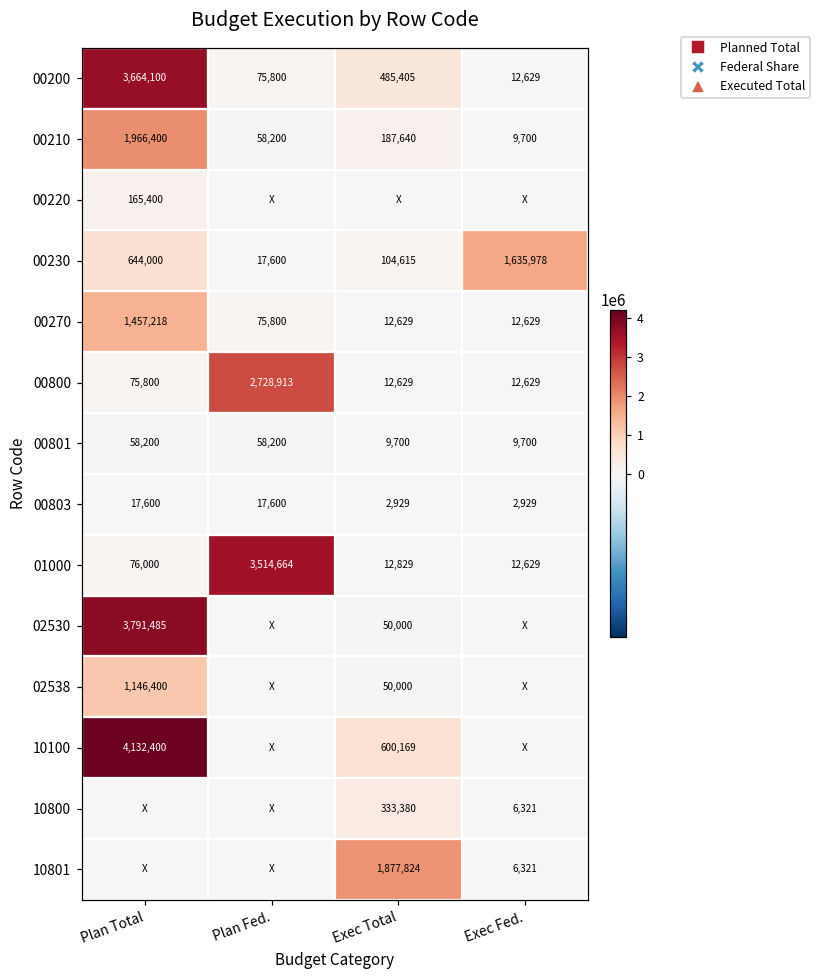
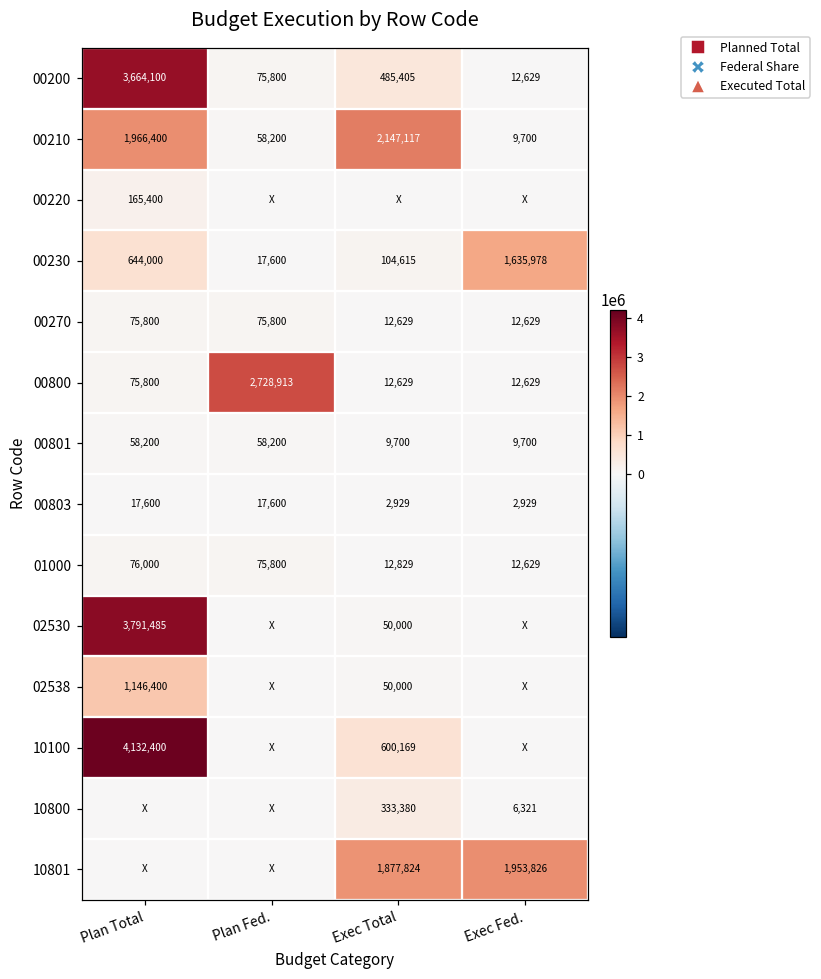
  {
    "00200": {
      "Plan Total": "3,664,100",
      "Plan Fed.": "75,800",
      "Exec Total": "485,405",
      "Exec Fed.": "12,629"
    },
    "00210": {
      "Plan Total": "1,966,400",
      "Plan Fed.": "58,200",
-     "Exec Total": "187,640",
+     "Exec Total": "2,147,117",
      "Exec Fed.": "9,700"
    },
    "00220": {
      "Plan Total": "165,400"
    },
    "00230": {
      "Plan Total": "644,000",
      "Plan Fed.": "17,600",
      "Exec Total": "104,615",
      "Exec Fed.": "1,635,978"
    },
    "00270": {
-     "Plan Total": "1,457,218",
+     "Plan Total": "75,800",
      "Plan Fed.": "75,800",
      "Exec Total": "12,629",
      "Exec Fed.": "12,629"
    },
    "00800": {
      "Plan Total": "75,800",
      "Plan Fed.": "2,728,913",
      "Exec Total": "12,629",
      "Exec Fed.": "12,629"
    },
    "00801": {
      "Plan Total": "58,200",
      "Plan Fed.": "58,200",
      "Exec Total": "9,700",
      "Exec Fed.": "9,700"
    },
    "00803": {
      "Plan Total": "17,600",
      "Plan Fed.": "17,600",
      "Exec Total": "2,929",
      "Exec Fed.": "2,929"
    },
    "01000": {
      "Plan Total": "76,000",
-     "Plan Fed.": "3,514,664",
+     "Plan Fed.": "75,800",
      "Exec Total": "12,829",
      "Exec Fed.": "12,629"
    },
    "02530": {
      "Plan Total": "3,791,485",
      "Exec Total": "50,000"
    },
    "02538": {
      "Plan Total": "1,146,400",
      "Exec Total": "50,000"
    },
    "10100": {
      "Plan Total": "4,132,400",
      "Exec Total": "600,169"
    },
    "10800": {
      "Exec Total": "333,380",
      "Exec Fed.": "6,321"
    },
    "10801": {
      "Exec Total": "1,877,824",
-     "Exec Fed.": "6,321"
+     "Exec Fed.": "1,953,826"
    }
  }
